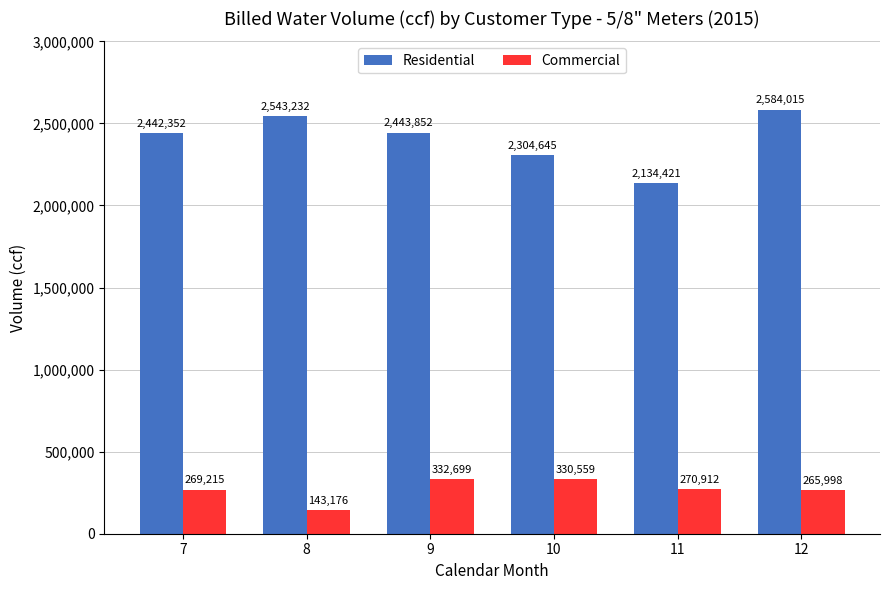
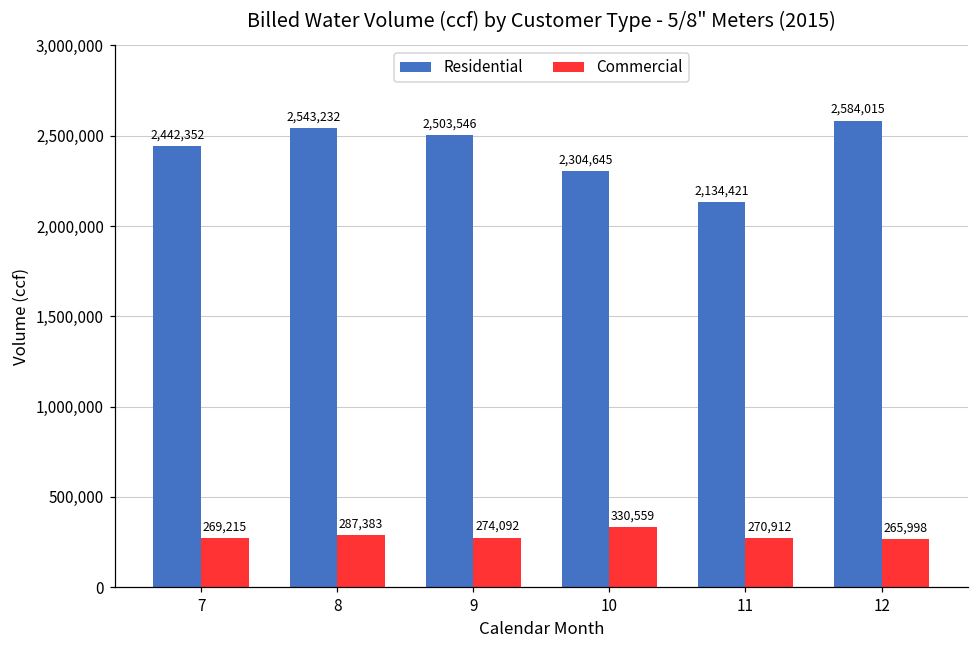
  {
    "Residential": {
      "7": "2,442,352",
      "8": "2,543,232",
-     "9": "2,443,852",
+     "9": "2,503,546",
      "10": "2,304,645",
      "11": "2,134,421",
      "12": "2,584,015"
    },
    "Commercial": {
      "7": "269,215",
-     "8": "143,176",
-     "9": "332,699",
+     "8": "287,383",
+     "9": "274,092",
      "10": "330,559",
      "11": "270,912",
      "12": "265,998"
    }
  }
